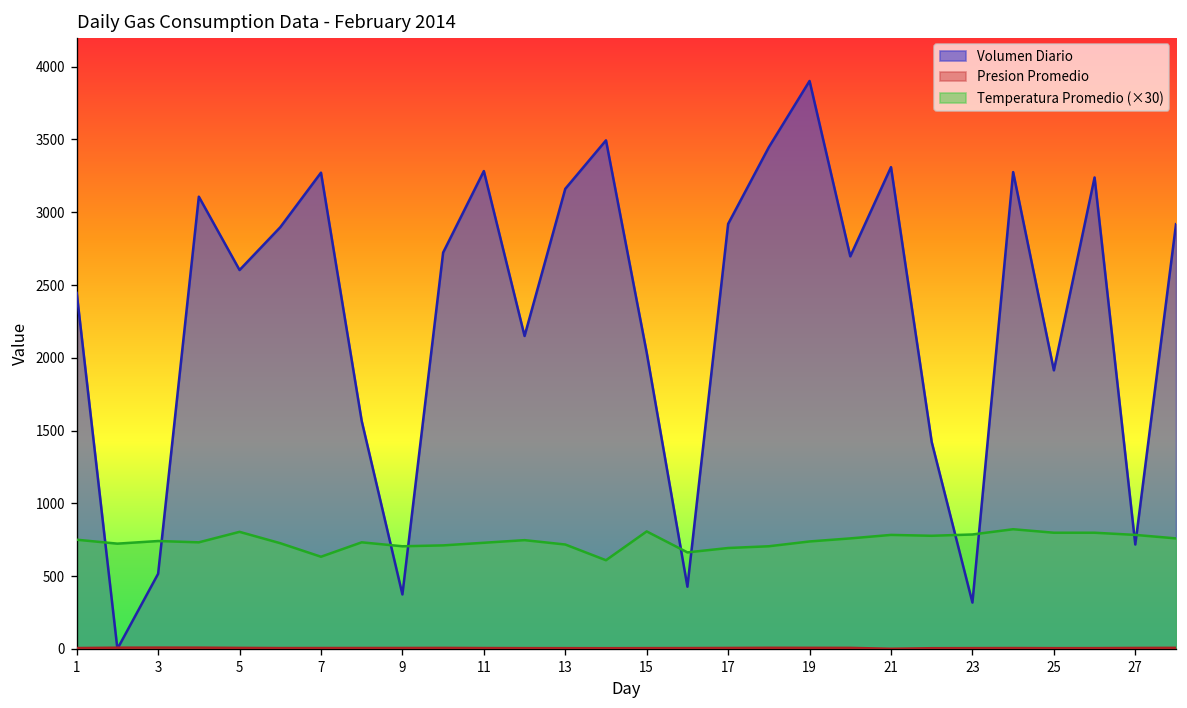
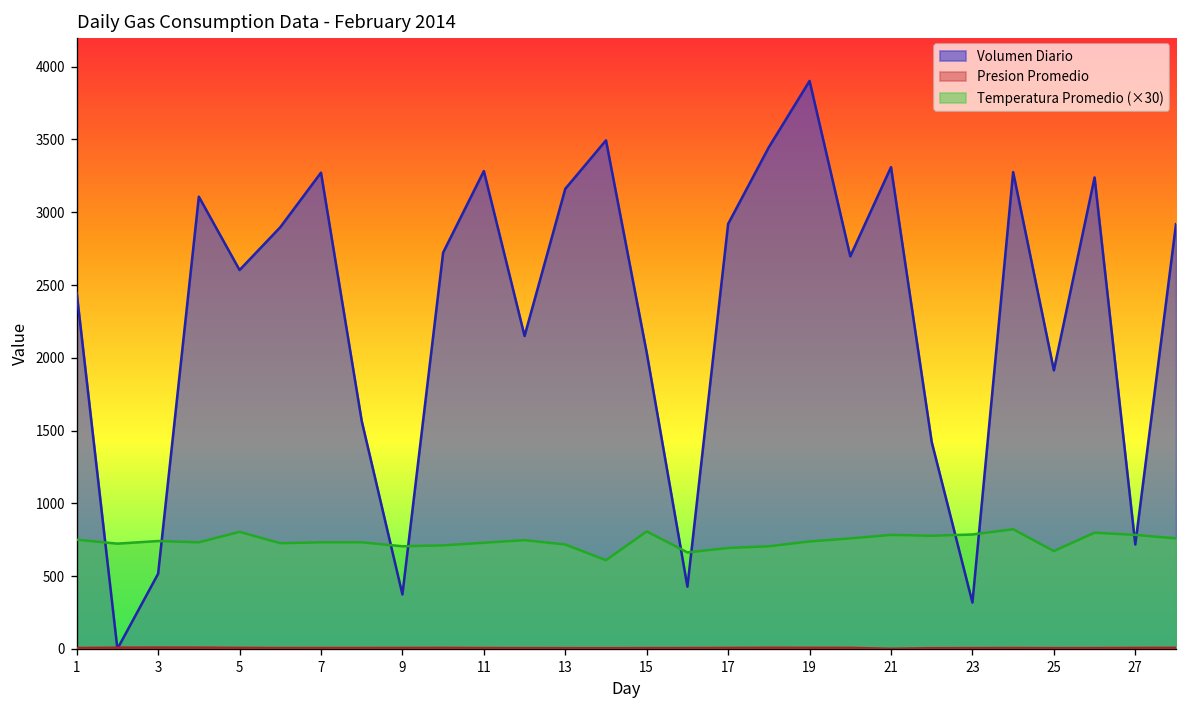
  {
    "Volumen Diario": {
      "1": 2450,
      "3": 520,
      "5": 2600,
      "7": 3270,
      "9": 370,
      "11": 3280,
      "13": 3160,
      "15": 2040,
      "17": 2920,
      "19": 3900,
      "21": 3310,
      "23": 320,
      "25": 1910,
      "27": 720
    },
    "Presion Promedio": {
      "1": 10,
      "3": 10,
      "5": 10,
      "7": 10,
      "9": 10,
      "11": 10,
      "13": 0,
      "15": 10,
      "17": 10,
      "19": 10,
      "21": 0,
      "23": 10,
      "25": 0,
      "27": 10
    },
    "Temperatura Promedio (×30)": {
      "1": 750,
      "3": 740,
      "5": 800,
-     "7": 630,
+     "7": 730,
      "9": 710,
      "11": 730,
      "13": 720,
      "15": 810,
      "17": 690,
      "19": 740,
      "21": 780,
      "23": 790,
-     "25": 800,
+     "25": 670,
      "27": 780
    }
  }
